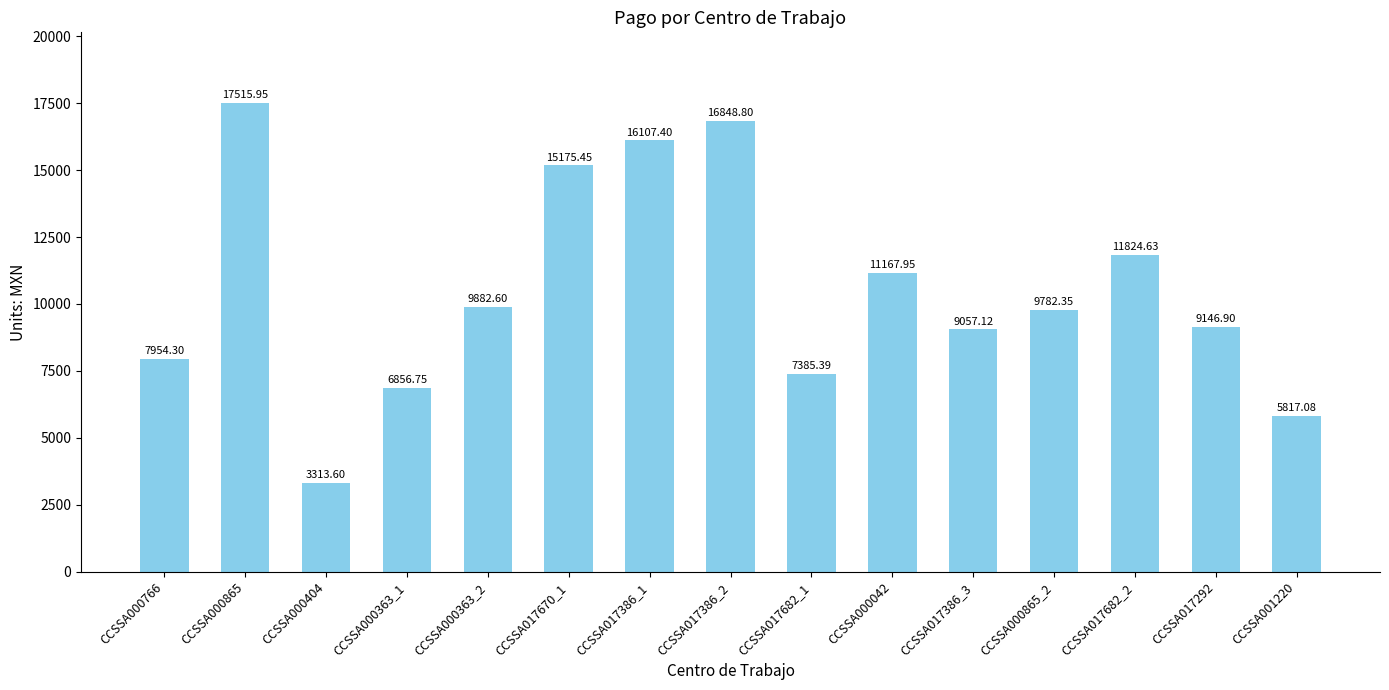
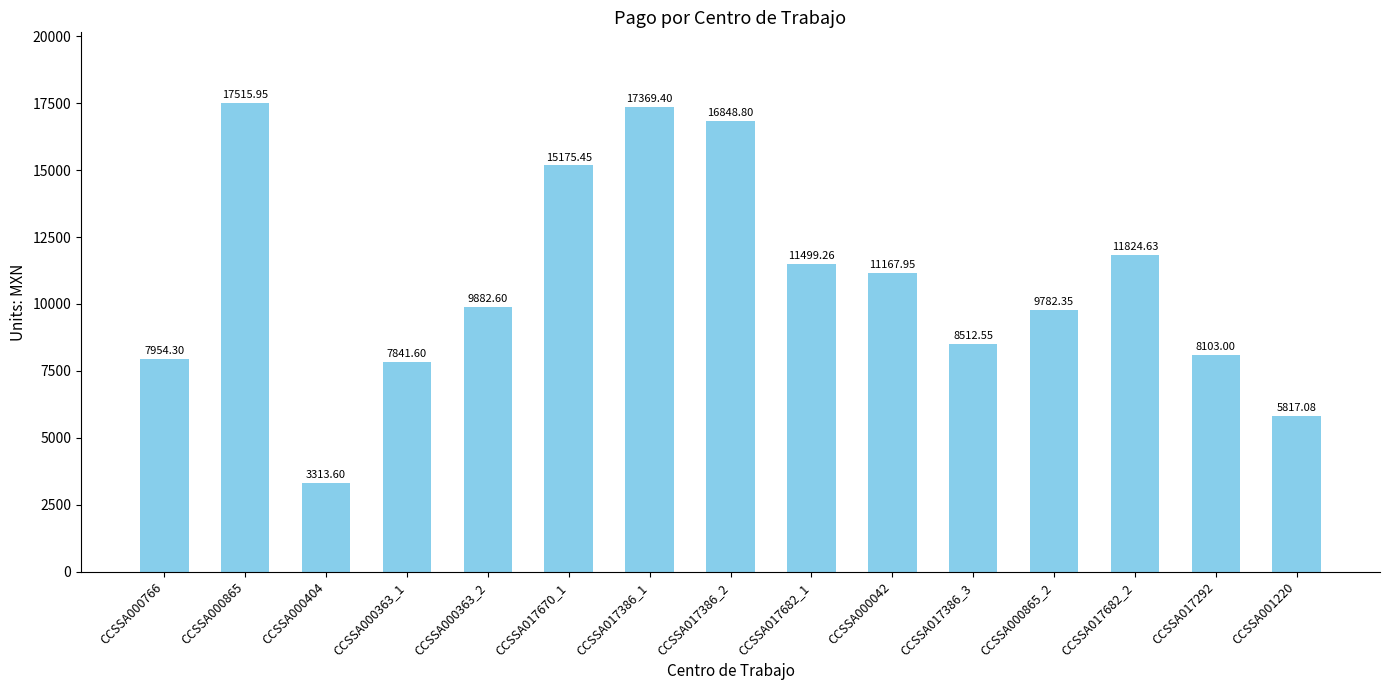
  {
    "CCSSA000766": 7954.30,
    "CCSSA000865": 17515.95,
    "CCSSA000404": 3313.60,
-   "CCSSA000363_1": 6856.75,
+   "CCSSA000363_1": 7841.60,
    "CCSSA000363_2": 9882.60,
    "CCSSA017670_1": 15175.45,
-   "CCSSA017386_1": 16107.40,
+   "CCSSA017386_1": 17369.40,
    "CCSSA017386_2": 16848.80,
-   "CCSSA017682_1": 7385.39,
+   "CCSSA017682_1": 11499.26,
    "CCSSA000042": 11167.95,
-   "CCSSA017386_3": 9057.12,
+   "CCSSA017386_3": 8512.55,
    "CCSSA000865_2": 9782.35,
    "CCSSA017682_2": 11824.63,
-   "CCSSA017292": 9146.90,
+   "CCSSA017292": 8103.00,
    "CCSSA001220": 5817.08
  }
